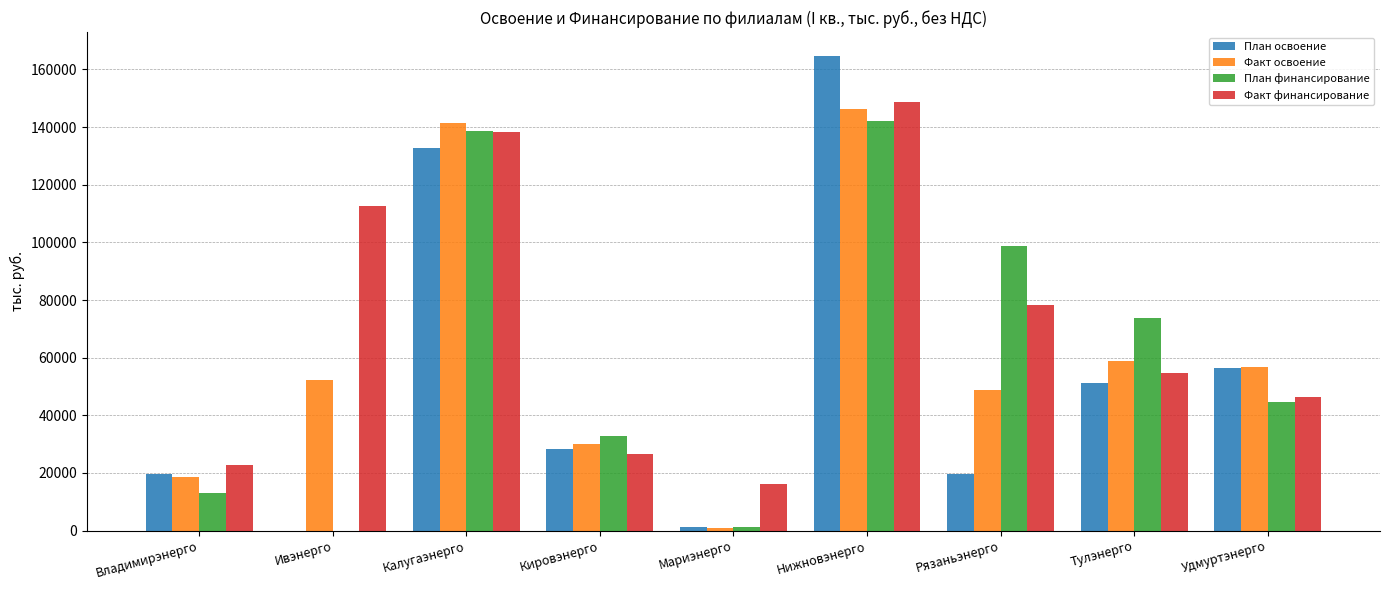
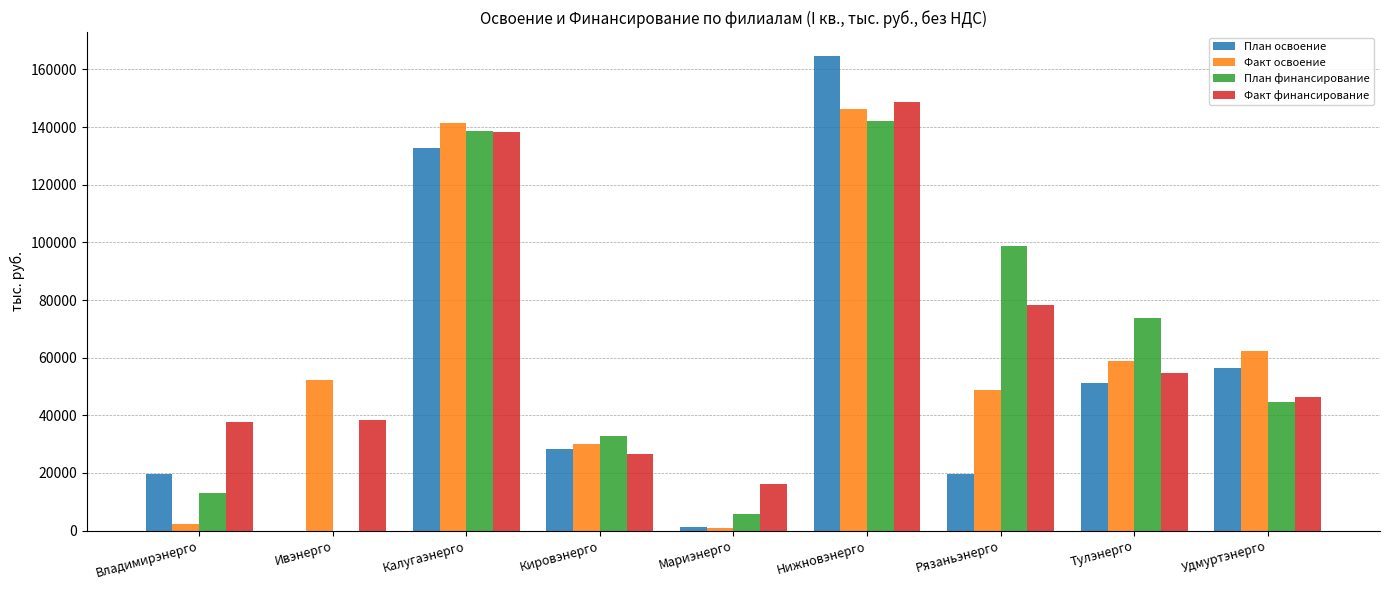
  {
    "План освоение": {
      "Владимирэнерго": 20000,
      "Калугаэнерго": 133000,
      "Кировэнерго": 28000,
      "Мариэнерго": 1000,
      "Нижновэнерго": 165000,
      "Рязаньэнерго": 20000,
      "Тулэнерго": 51000,
      "Удмуртэнерго": 56000
    },
    "Факт освоение": {
-     "Владимирэнерго": 19000,
+     "Владимирэнерго": 2000,
      "Ивэнерго": 52000,
      "Калугаэнерго": 141000,
      "Кировэнерго": 30000,
      "Мариэнерго": 1000,
      "Нижновэнерго": 146000,
      "Рязаньэнерго": 49000,
      "Тулэнерго": 59000,
-     "Удмуртэнерго": 57000
+     "Удмуртэнерго": 62000
    },
    "План финансирование": {
      "Владимирэнерго": 13000,
      "Калугаэнерго": 139000,
      "Кировэнерго": 33000,
-     "Мариэнерго": 1000,
+     "Мариэнерго": 6000,
      "Нижновэнерго": 142000,
      "Рязаньэнерго": 99000,
      "Тулэнерго": 74000,
      "Удмуртэнерго": 45000
    },
    "Факт финансирование": {
-     "Владимирэнерго": 23000,
-     "Ивэнерго": 113000,
+     "Владимирэнерго": 38000,
+     "Ивэнерго": 38000,
      "Калугаэнерго": 138000,
      "Кировэнерго": 26000,
      "Мариэнерго": 16000,
      "Нижновэнерго": 149000,
      "Рязаньэнерго": 78000,
      "Тулэнерго": 55000,
      "Удмуртэнерго": 46000
    }
  }
